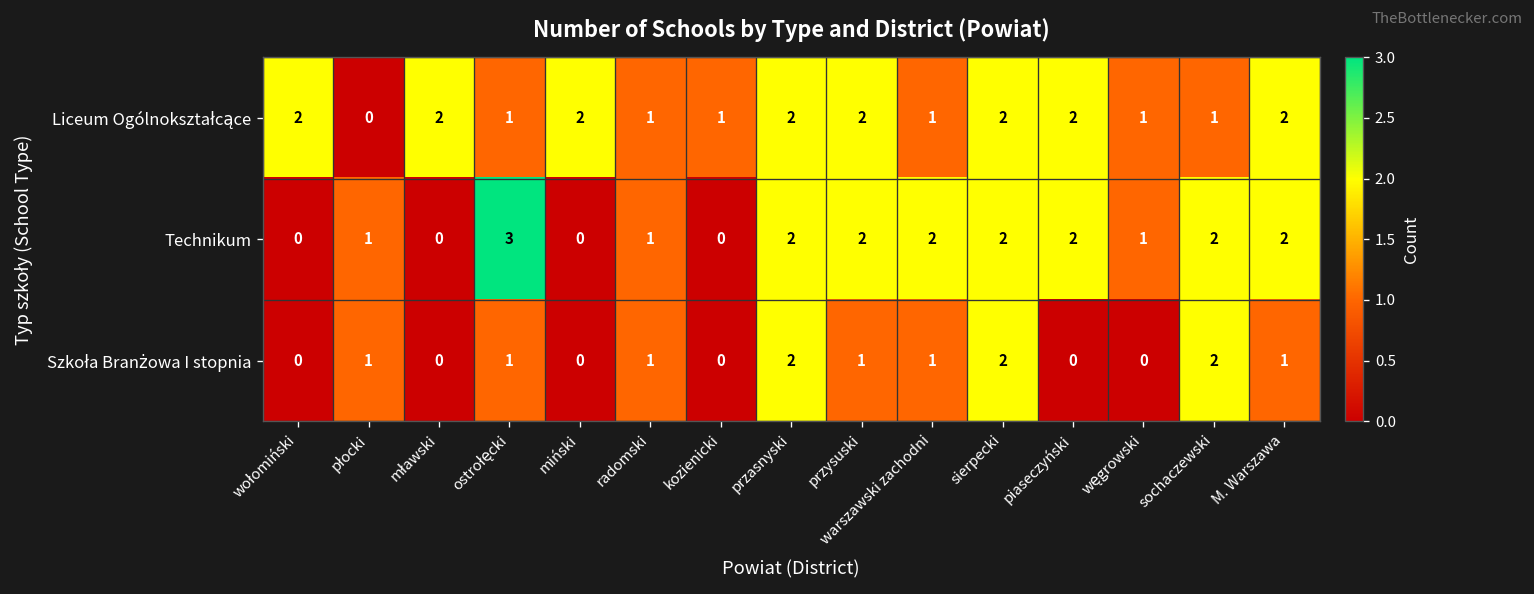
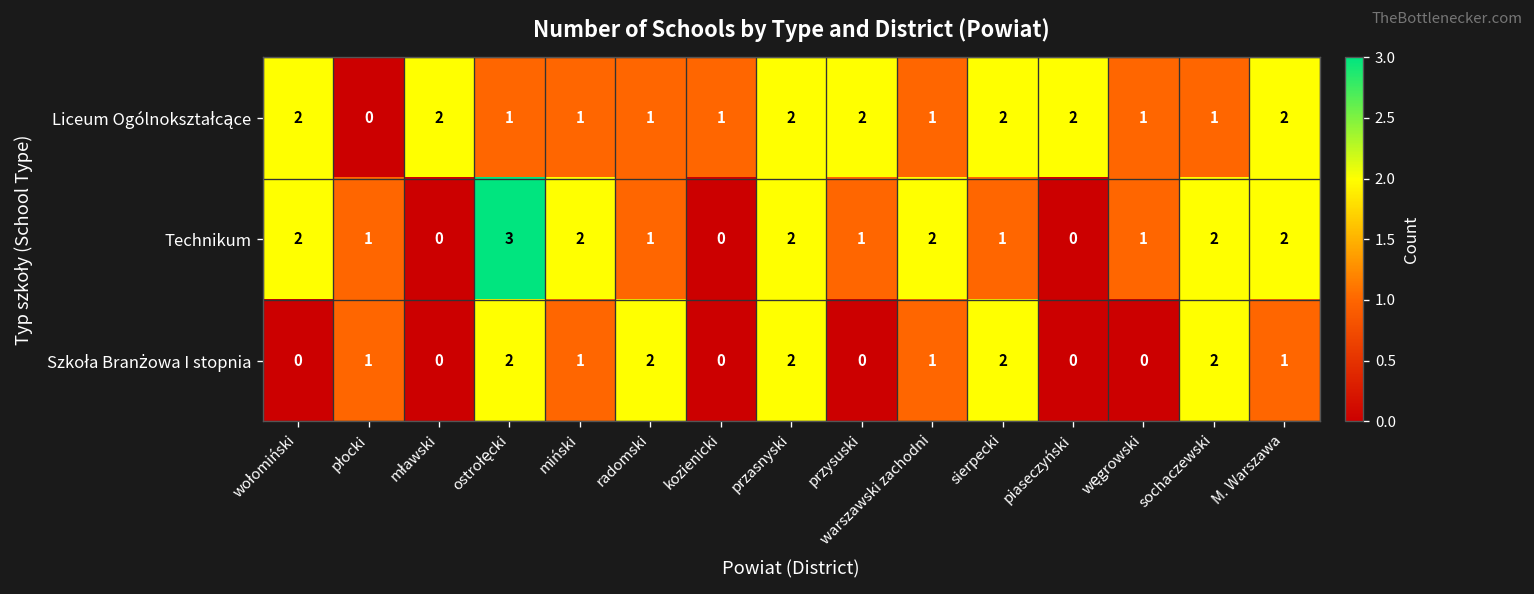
  {
    "Liceum Ogólnokształcące": {
      "wołomiński": 2,
      "płocki": 0,
      "mławski": 2,
      "ostrołęcki": 1,
-     "miński": 2,
+     "miński": 1,
      "radomski": 1,
      "kozienicki": 1,
      "przasnyski": 2,
      "przysuski": 2,
      "warszawski zachodni": 1,
      "sierpecki": 2,
      "piaseczyński": 2,
      "węgrowski": 1,
      "sochaczewski": 1,
      "M. Warszawa": 2
    },
    "Technikum": {
-     "wołomiński": 0,
+     "wołomiński": 2,
      "płocki": 1,
      "mławski": 0,
      "ostrołęcki": 3,
-     "miński": 0,
+     "miński": 2,
      "radomski": 1,
      "kozienicki": 0,
      "przasnyski": 2,
-     "przysuski": 2,
+     "przysuski": 1,
      "warszawski zachodni": 2,
-     "sierpecki": 2,
-     "piaseczyński": 2,
+     "sierpecki": 1,
+     "piaseczyński": 0,
      "węgrowski": 1,
      "sochaczewski": 2,
      "M. Warszawa": 2
    },
    "Szkoła Branżowa I stopnia": {
      "wołomiński": 0,
      "płocki": 1,
      "mławski": 0,
-     "ostrołęcki": 1,
-     "miński": 0,
-     "radomski": 1,
+     "ostrołęcki": 2,
+     "miński": 1,
+     "radomski": 2,
      "kozienicki": 0,
      "przasnyski": 2,
-     "przysuski": 1,
+     "przysuski": 0,
      "warszawski zachodni": 1,
      "sierpecki": 2,
      "piaseczyński": 0,
      "węgrowski": 0,
      "sochaczewski": 2,
      "M. Warszawa": 1
    }
  }
